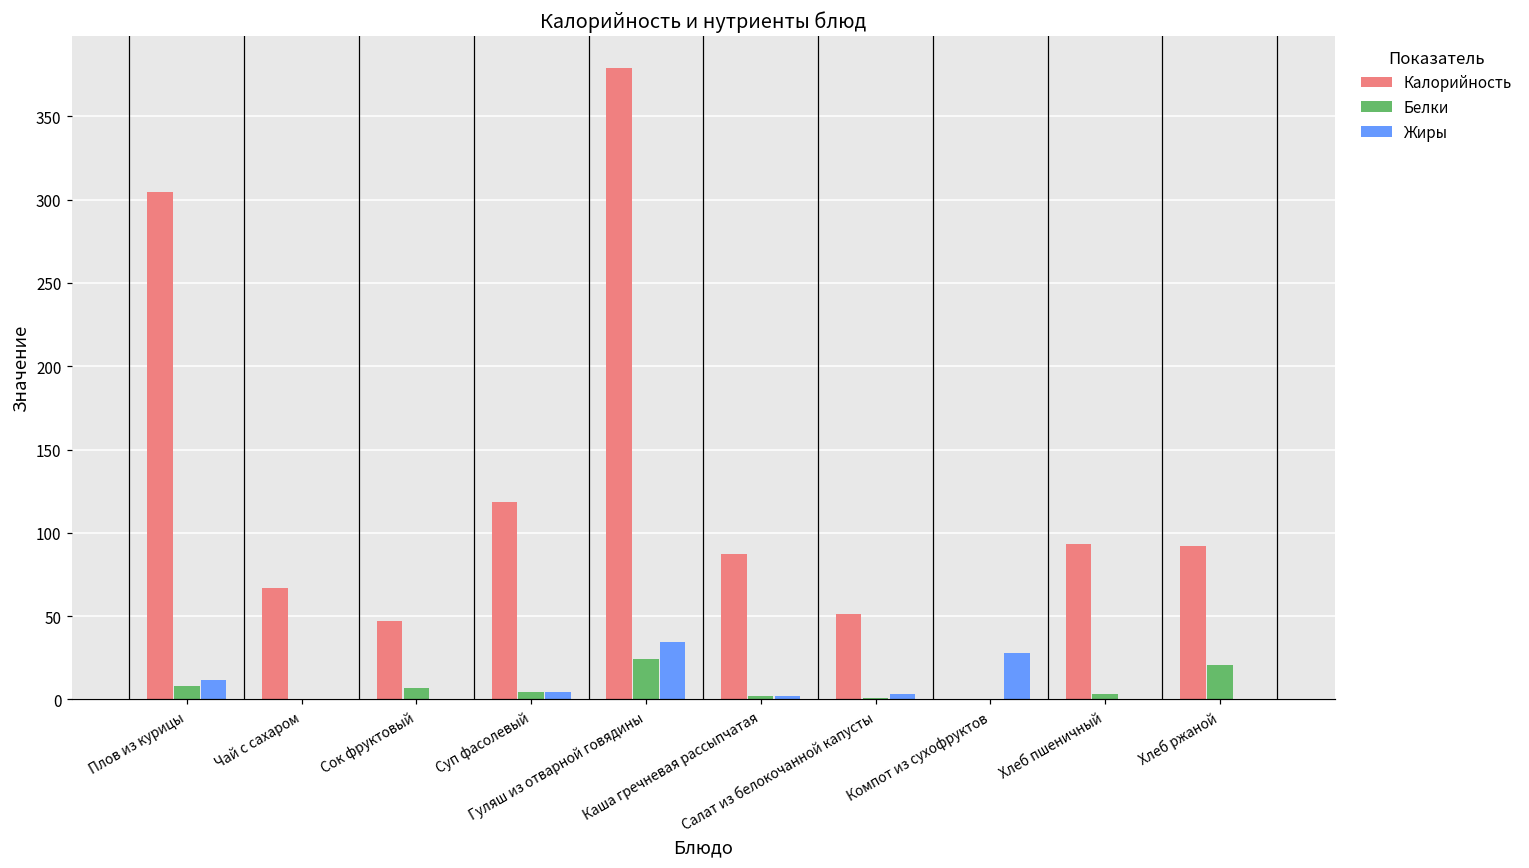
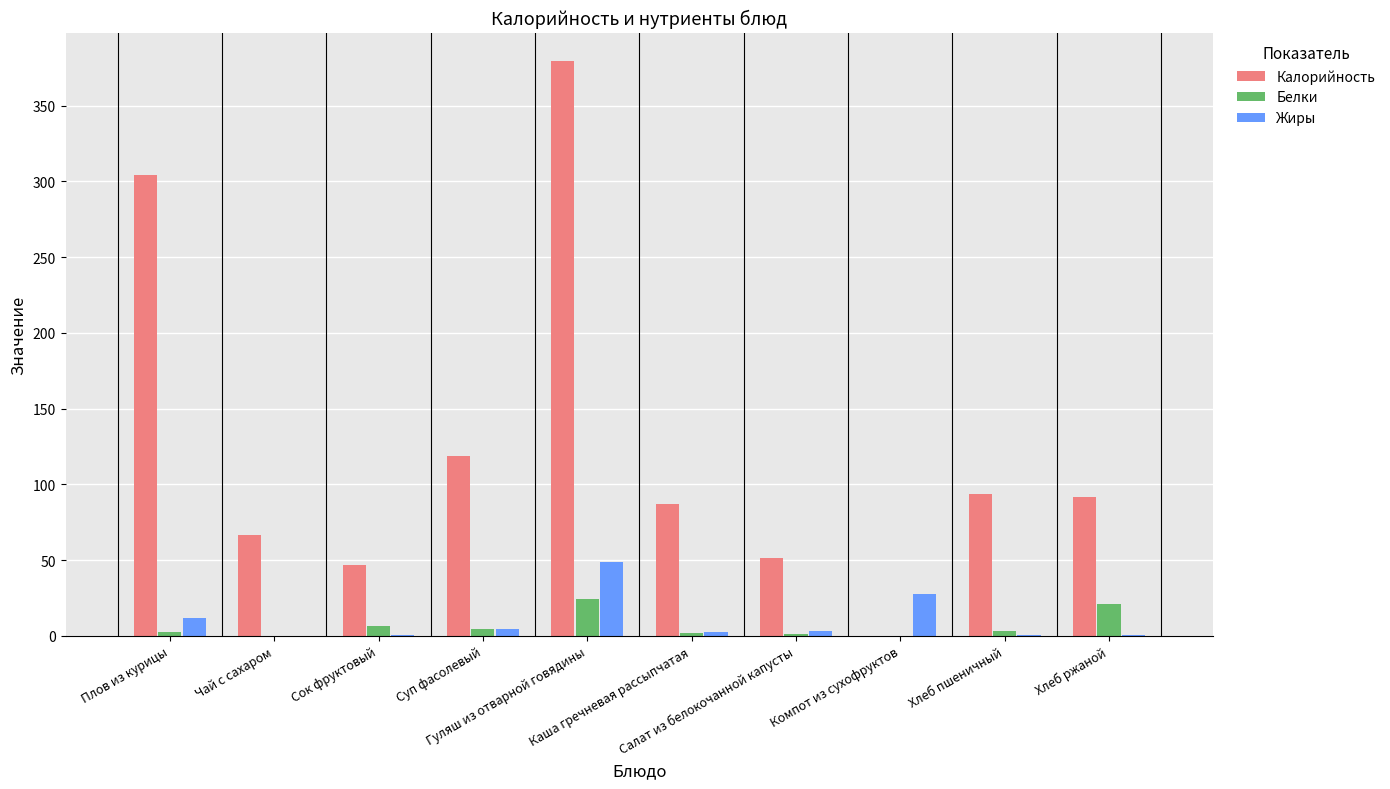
  {
    "Калорийность": {
      "Плов из курицы": 305,
      "Чай с сахаром": 67,
      "Сок фруктовый": 47,
      "Суп фасолевый": 119,
      "Гуляш из отварной говядины": 379,
      "Каша гречневая рассыпчатая": 87,
      "Салат из белокочанной капусты": 51,
      "Хлеб пшеничный": 94,
      "Хлеб ржаной": 92
    },
    "Белки": {
-     "Плов из курицы": 8,
+     "Плов из курицы": 3,
      "Сок фруктовый": 7,
      "Суп фасолевый": 4,
      "Гуляш из отварной говядины": 25,
      "Каша гречневая рассыпчатая": 2,
      "Хлеб пшеничный": 3,
      "Хлеб ржаной": 21
    },
    "Жиры": {
      "Плов из курицы": 12,
      "Суп фасолевый": 4,
-     "Гуляш из отварной говядины": 34,
+     "Гуляш из отварной говядины": 49,
      "Каша гречневая рассыпчатая": 2,
      "Салат из белокочанной капусты": 3,
      "Компот из сухофруктов": 28
    }
  }
